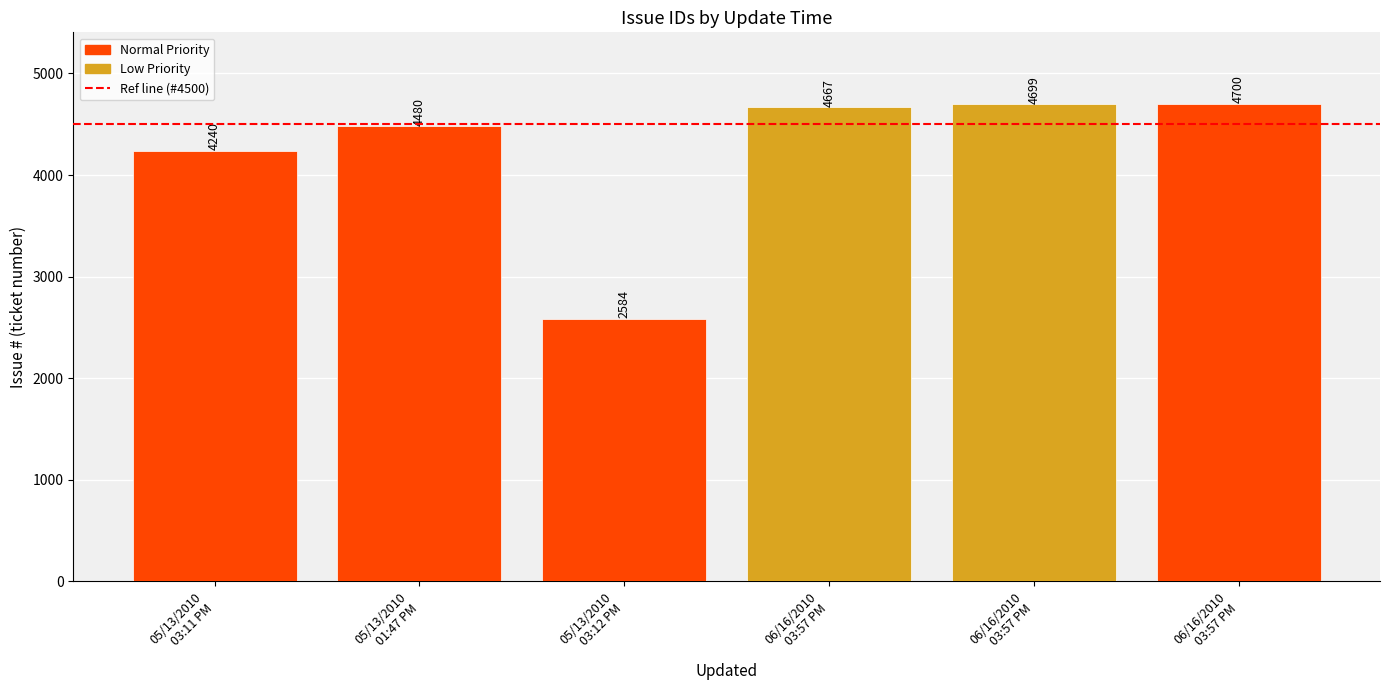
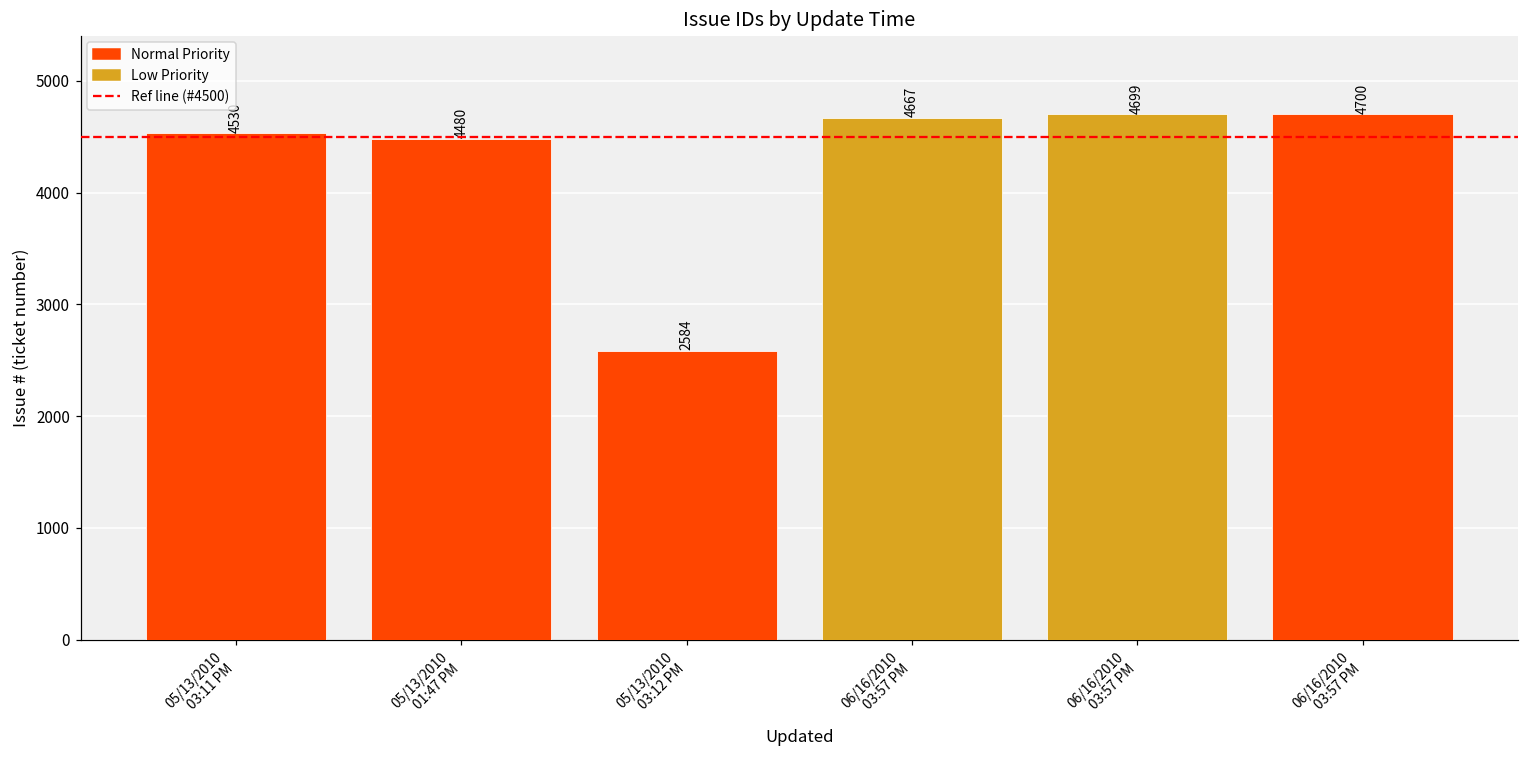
  {
-   "05/13/2010 03:11 PM": 4240
+   "05/13/2010 03:11 PM": 4530
  }
